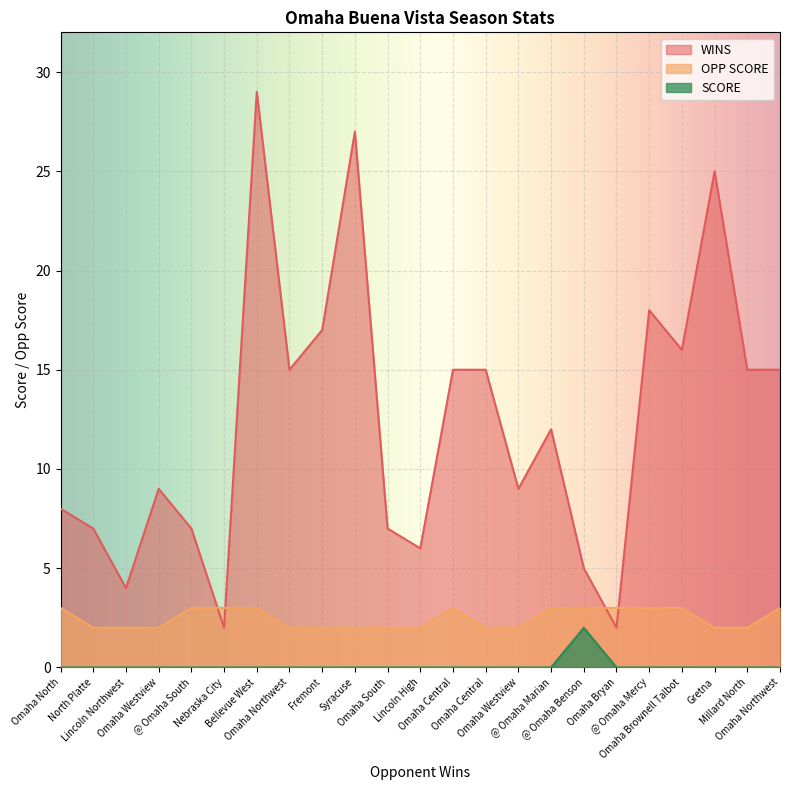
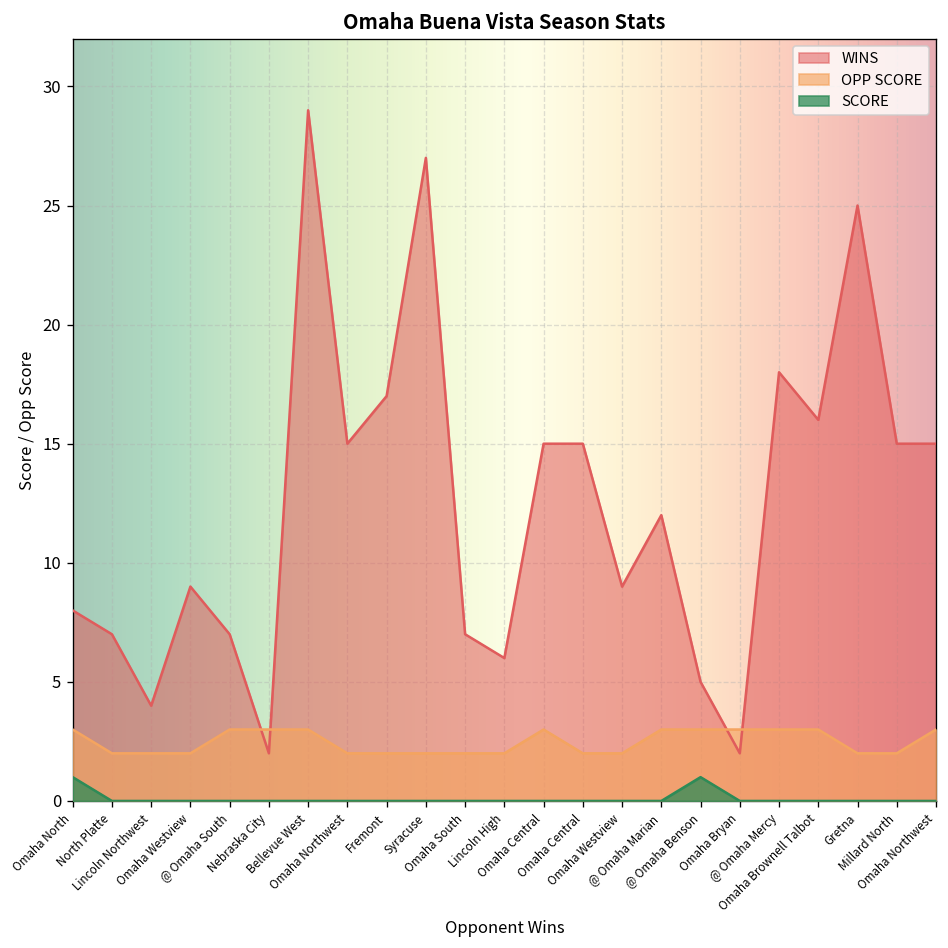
  {
    "SCORE": {
-     "Omaha North": 0,
+     "Omaha North": 1,
      "North Platte": 0,
      "Lincoln Northwest": 0,
      "@ Omaha South": 0,
      "Nebraska City": 0,
      "Bellevue West": 0,
      "Fremont": 0,
      "Syracuse": 0,
      "Omaha South": 0,
      "Lincoln High": 0,
      "@ Omaha Marian": 0,
-     "@ Omaha Benson": 2,
+     "@ Omaha Benson": 1,
      "Omaha Bryan": 0,
      "@ Omaha Mercy": 0,
      "Omaha Brownell Talbot": 0,
      "Gretna": 0,
      "Millard North": 0
    }
  }
